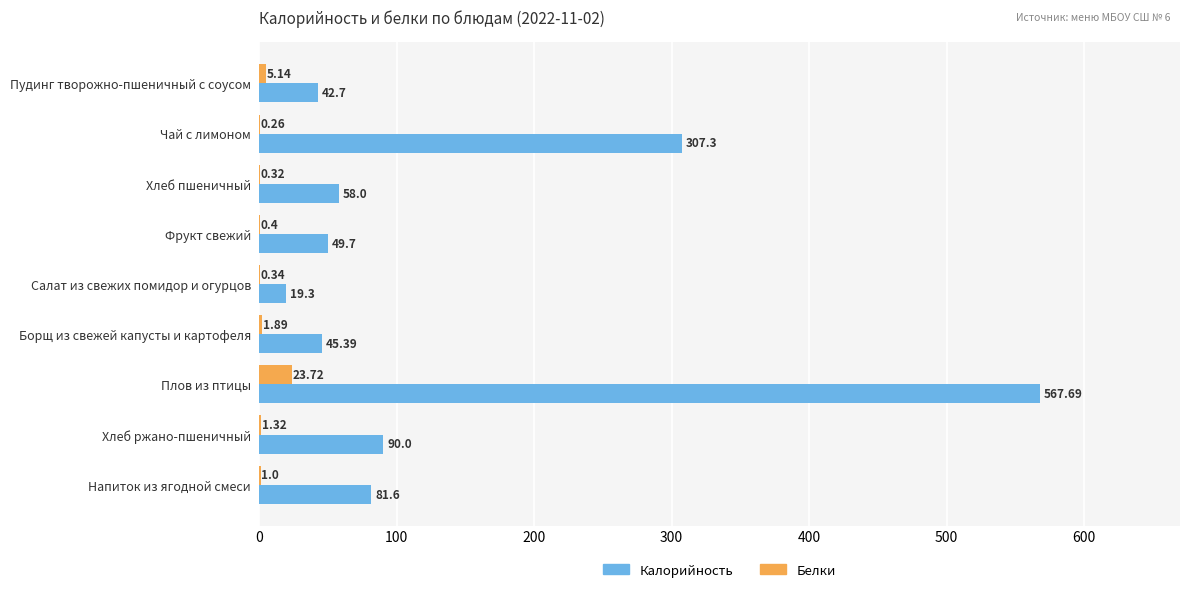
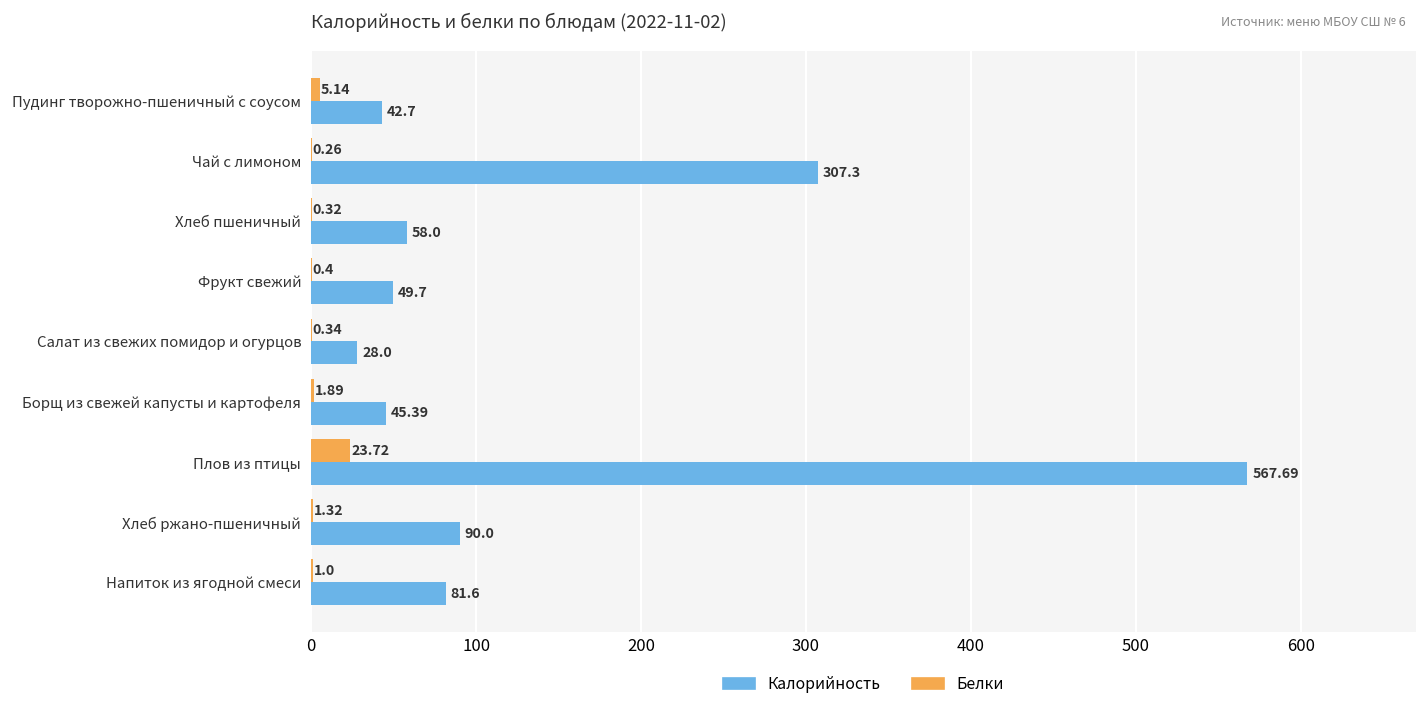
  {
    "Калорийность": {
      "Пудинг творожно-пшеничный с соусом": 42.7,
      "Чай с лимоном": 307.3,
      "Хлеб пшеничный": 58.0,
      "Фрукт свежий": 49.7,
-     "Салат из свежих помидор и огурцов": 19.3,
+     "Салат из свежих помидор и огурцов": 28.0,
      "Борщ из свежей капусты и картофеля": 45.39,
      "Плов из птицы": 567.69,
      "Хлеб ржано-пшеничный": 90.0,
      "Напиток из ягодной смеси": 81.6
    },
    "Белки": {
      "Пудинг творожно-пшеничный с соусом": 5.14,
      "Чай с лимоном": 0.26,
      "Хлеб пшеничный": 0.32,
      "Фрукт свежий": 0.4,
      "Салат из свежих помидор и огурцов": 0.34,
      "Борщ из свежей капусты и картофеля": 1.89,
      "Плов из птицы": 23.72,
      "Хлеб ржано-пшеничный": 1.32,
      "Напиток из ягодной смеси": 1.0
    }
  }
